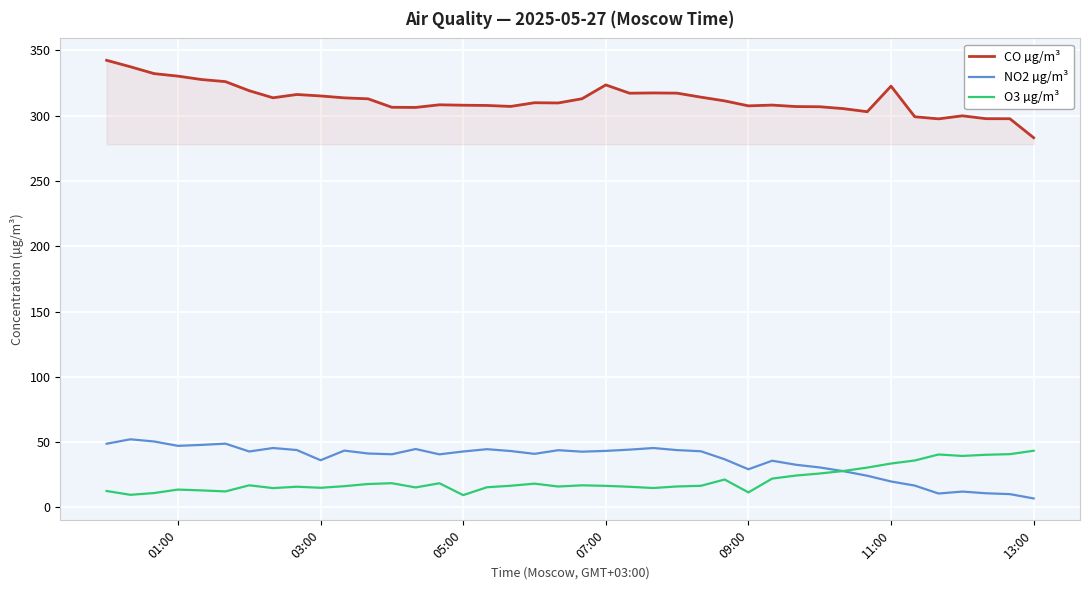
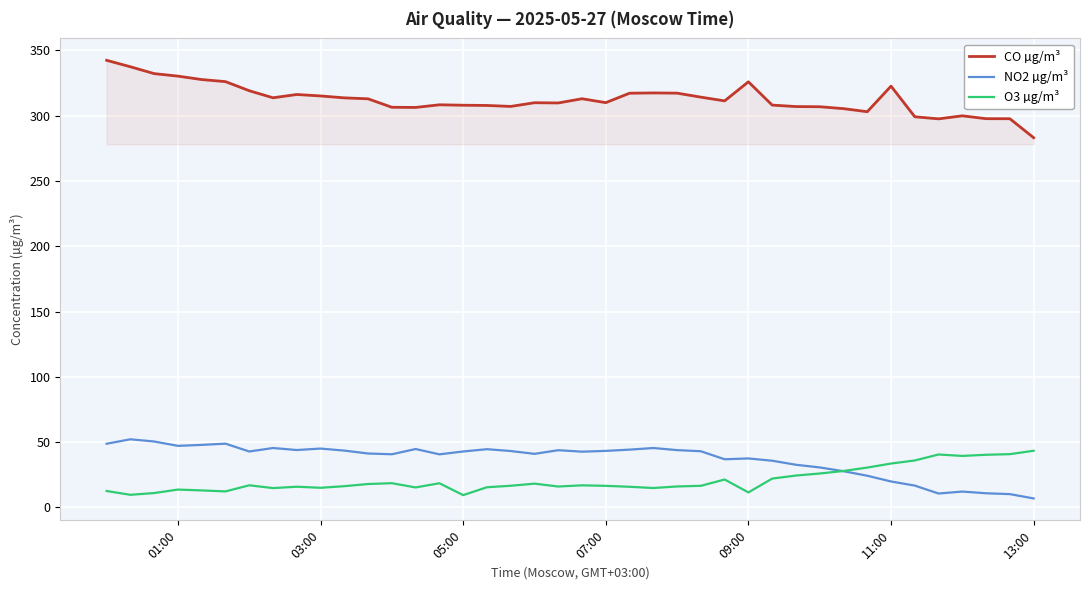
  {
    "CO µg/m³": {
      "01:00": 330,
      "03:00": 315,
      "05:00": 308,
-     "07:00": 324,
-     "09:00": 307,
+     "07:00": 310,
+     "09:00": 326,
      "11:00": 323,
      "13:00": 283
    },
    "NO2 µg/m³": {
      "01:00": 47,
-     "03:00": 36,
+     "03:00": 45,
      "05:00": 43,
      "07:00": 43,
-     "09:00": 29,
+     "09:00": 38,
      "11:00": 20,
      "13:00": 7
    },
    "O3 µg/m³": {
      "01:00": 14,
      "03:00": 15,
      "05:00": 9,
      "07:00": 17,
      "09:00": 11,
      "11:00": 34,
      "13:00": 43
    }
  }
